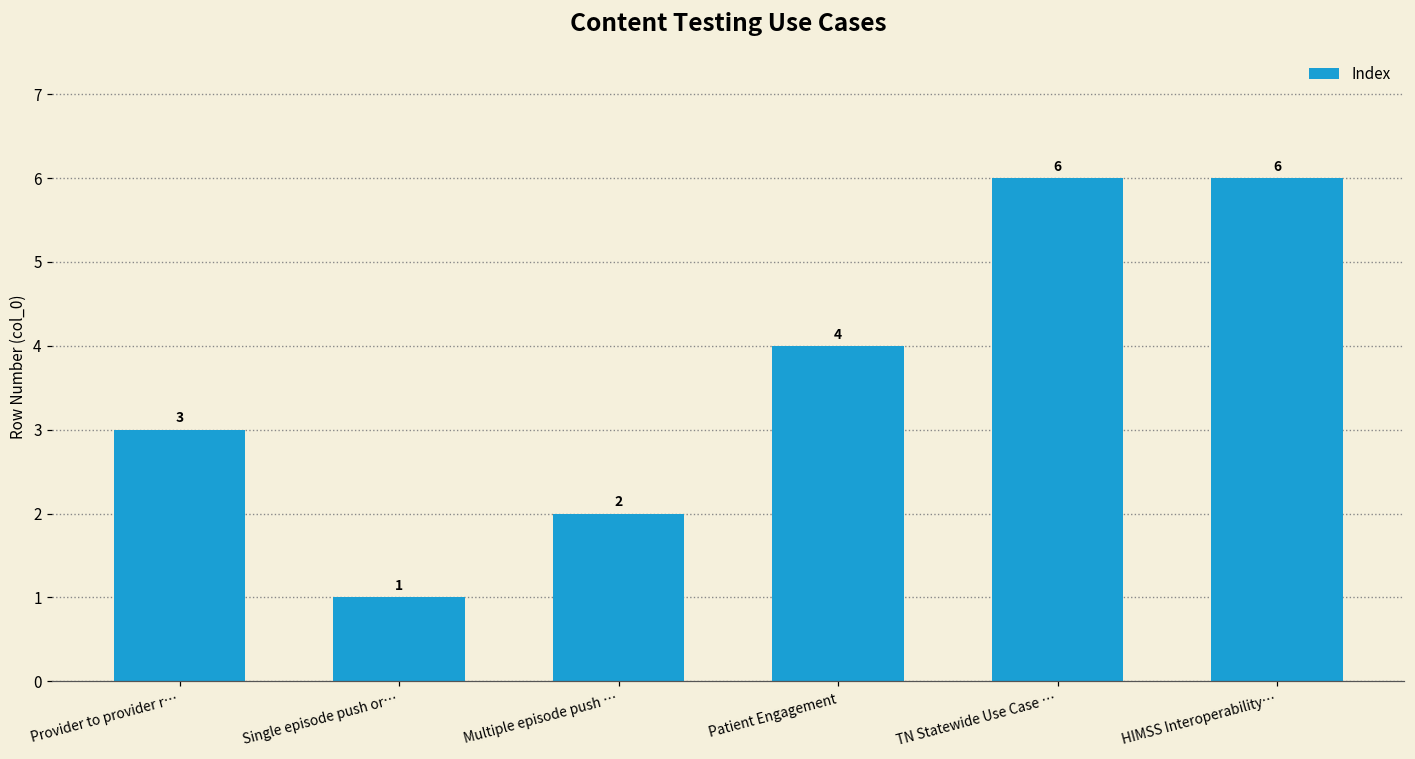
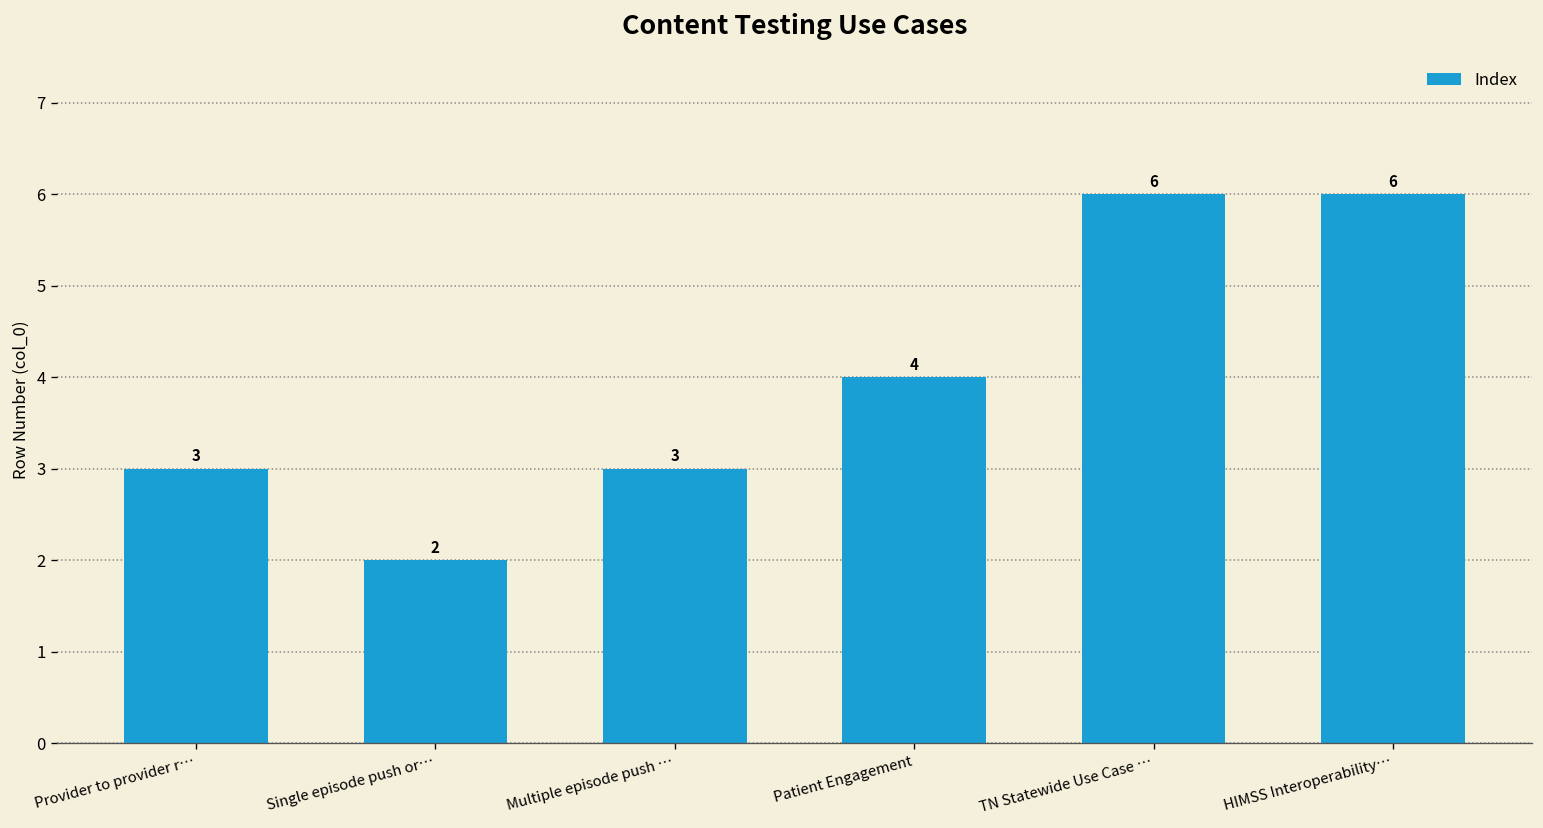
  {
    "Provider to provider r…": 3,
-   "Single episode push or…": 1,
-   "Multiple episode push …": 2,
+   "Single episode push or…": 2,
+   "Multiple episode push …": 3,
    "Patient Engagement": 4,
    "TN Statewide Use Case …": 6,
    "HIMSS Interoperability…": 6
  }
